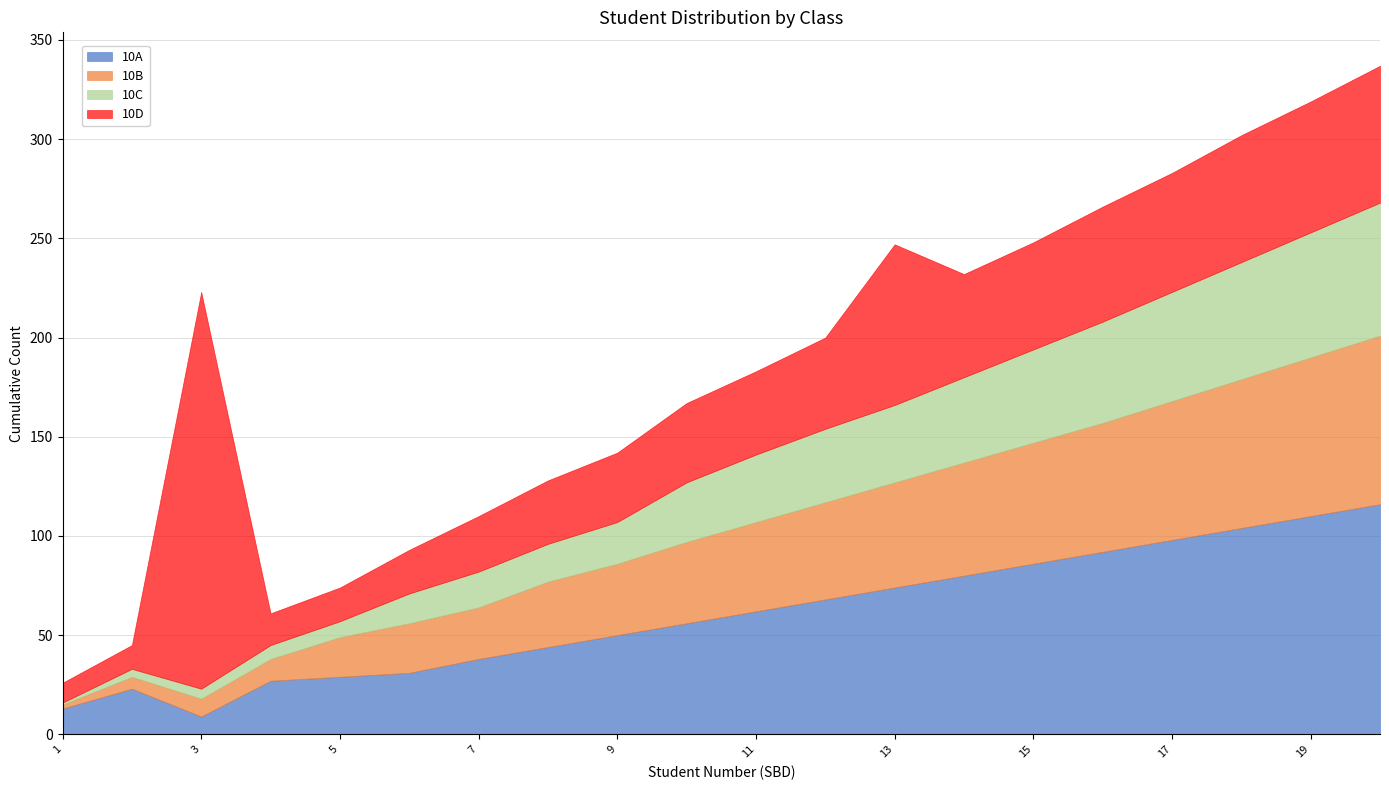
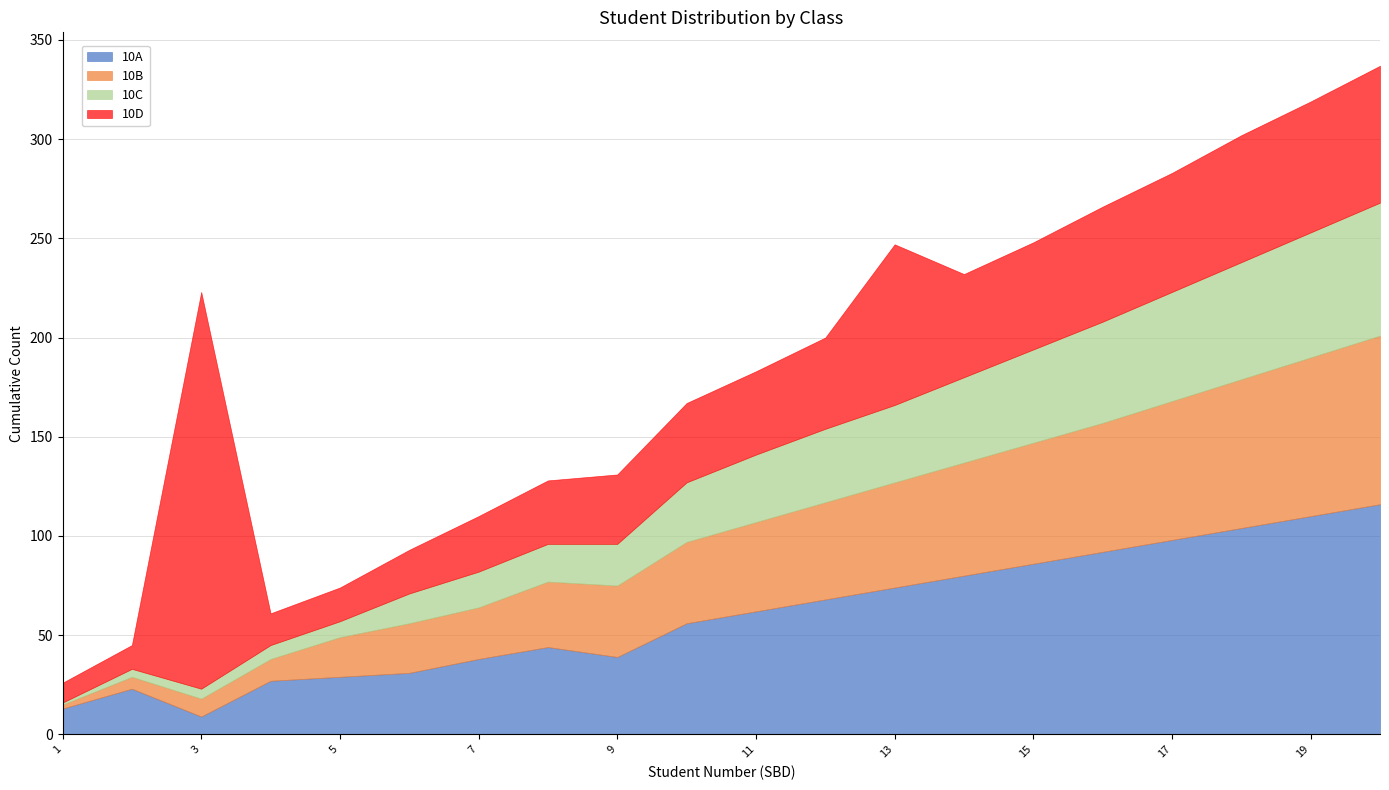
  {
    "10A": {
      "1": 13,
      "3": 9,
      "5": 29,
      "7": 38,
-     "9": 50,
+     "9": 39,
      "11": 62,
      "13": 74,
      "15": 86,
      "17": 98,
      "19": 110
    },
    "10B": {
      "3": 9,
      "5": 20,
      "7": 26,
      "9": 36,
      "11": 45,
      "13": 53,
      "15": 61,
      "17": 70,
      "19": 80
    },
    "10C": {
      "3": 5,
      "5": 8,
      "7": 18,
      "9": 21,
      "11": 34,
      "13": 39,
      "15": 47,
      "17": 55,
      "19": 63
    },
    "10D": {
      "1": 10,
      "3": 200,
      "5": 17,
      "7": 28,
      "9": 35,
      "11": 42,
      "13": 81,
      "15": 54,
      "17": 60,
      "19": 66
    }
  }
